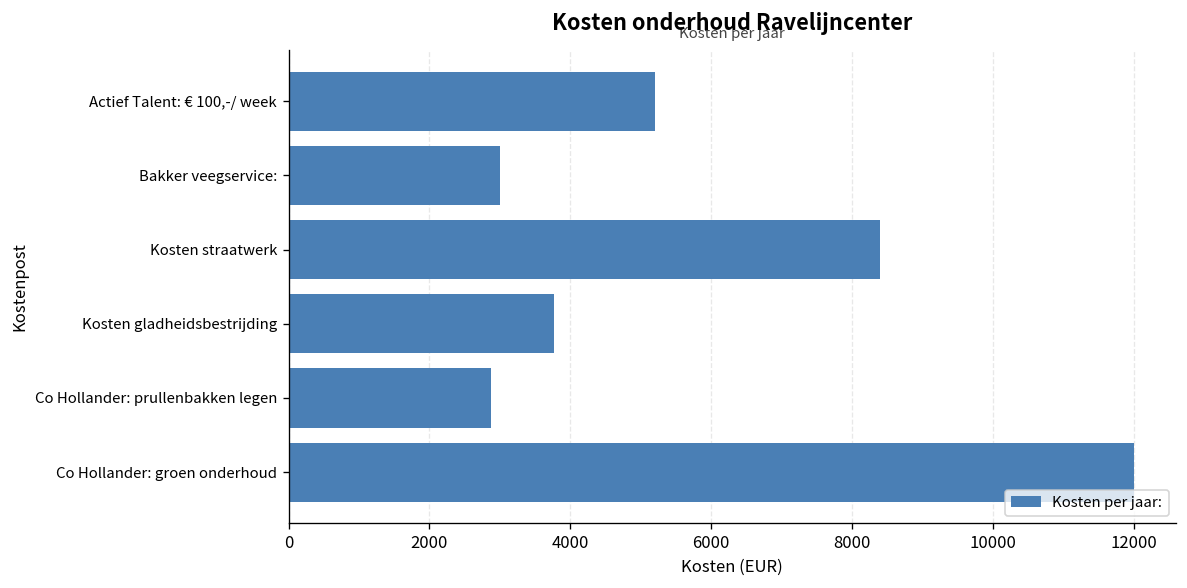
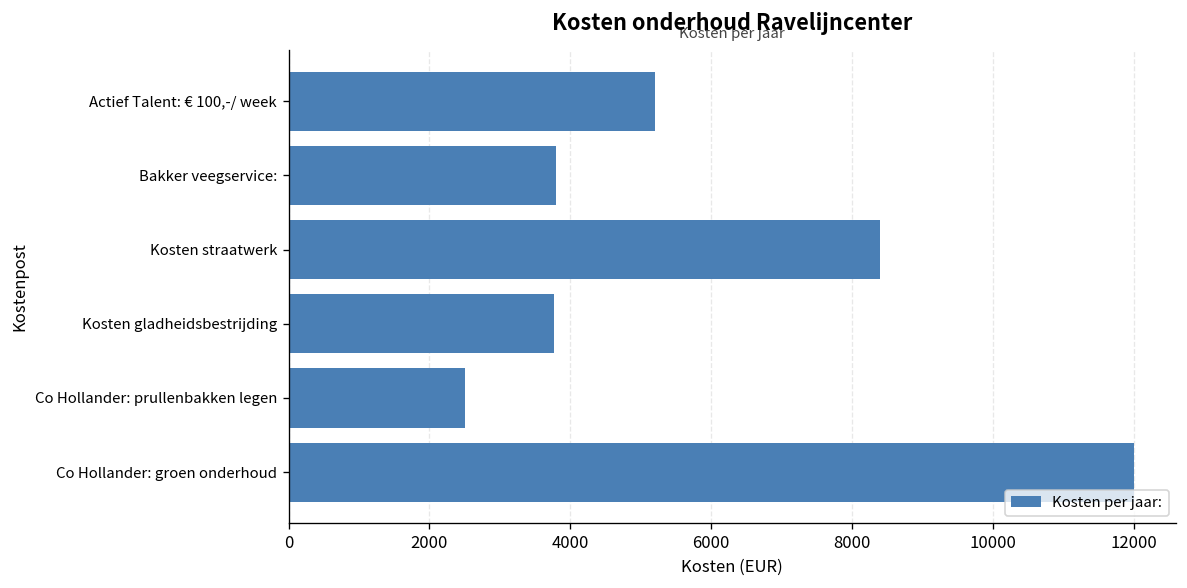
  {
    "Actief Talent: € 100,-/ week": 5200,
-   "Bakker veegservice:": 3000,
+   "Bakker veegservice:": 3800,
    "Kosten straatwerk": 8400,
    "Kosten gladheidsbestrijding": 3800,
-   "Co Hollander: prullenbakken legen": 2900,
+   "Co Hollander: prullenbakken legen": 2500,
    "Co Hollander: groen onderhoud": 12000
  }
